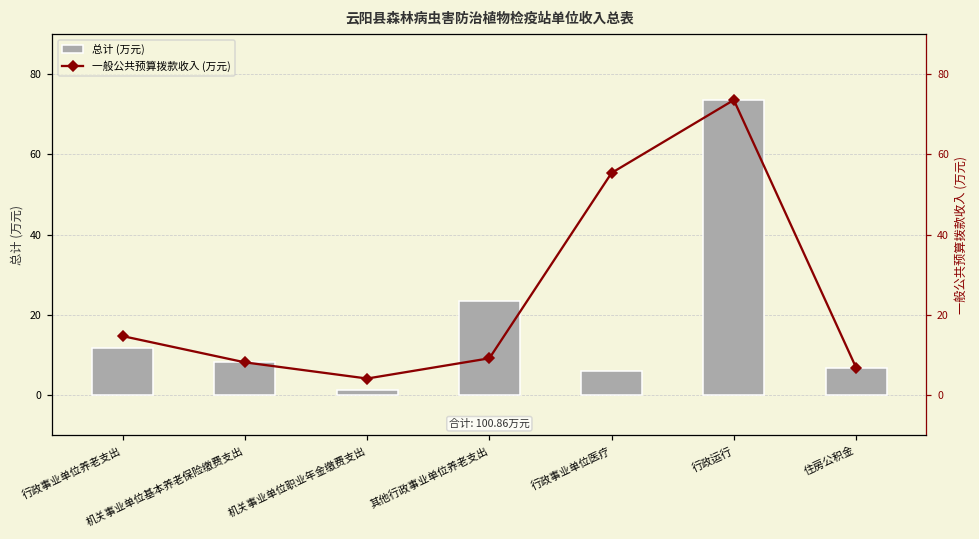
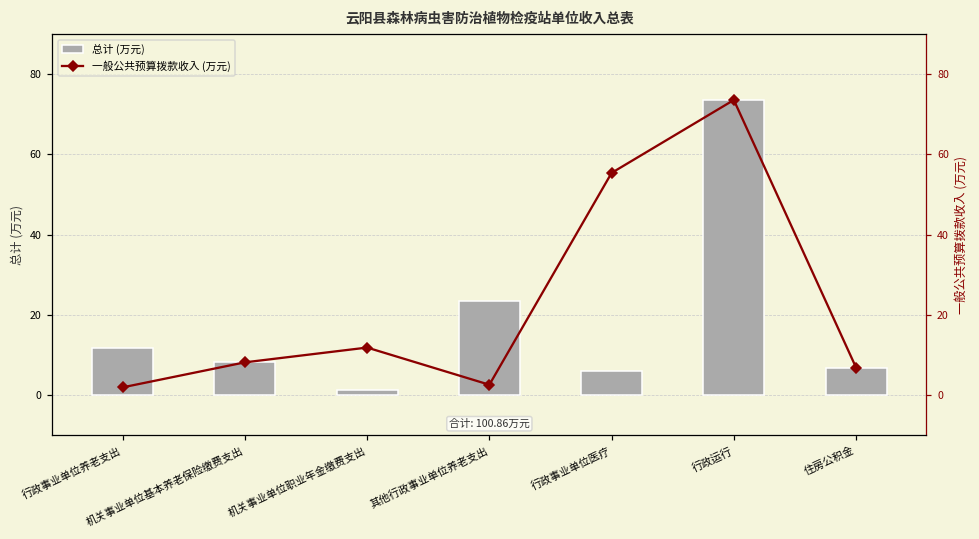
  {
    "总计 (万元)": {
      "行政事业单位养老支出": 12,
      "机关事业单位基本养老保险缴费支出": 8,
      "机关事业单位职业年金缴费支出": 1,
      "其他行政事业单位养老支出": 24,
      "行政事业单位医疗": 6,
      "行政运行": 74,
      "住房公积金": 7
    },
    "一般公共预算拨款收入 (万元)": {
-     "行政事业单位养老支出": 15,
+     "行政事业单位养老支出": 2,
      "机关事业单位基本养老保险缴费支出": 8,
-     "机关事业单位职业年金缴费支出": 4,
-     "其他行政事业单位养老支出": 9,
+     "机关事业单位职业年金缴费支出": 12,
+     "其他行政事业单位养老支出": 3,
      "行政事业单位医疗": 55,
      "行政运行": 74,
      "住房公积金": 7
    }
  }
